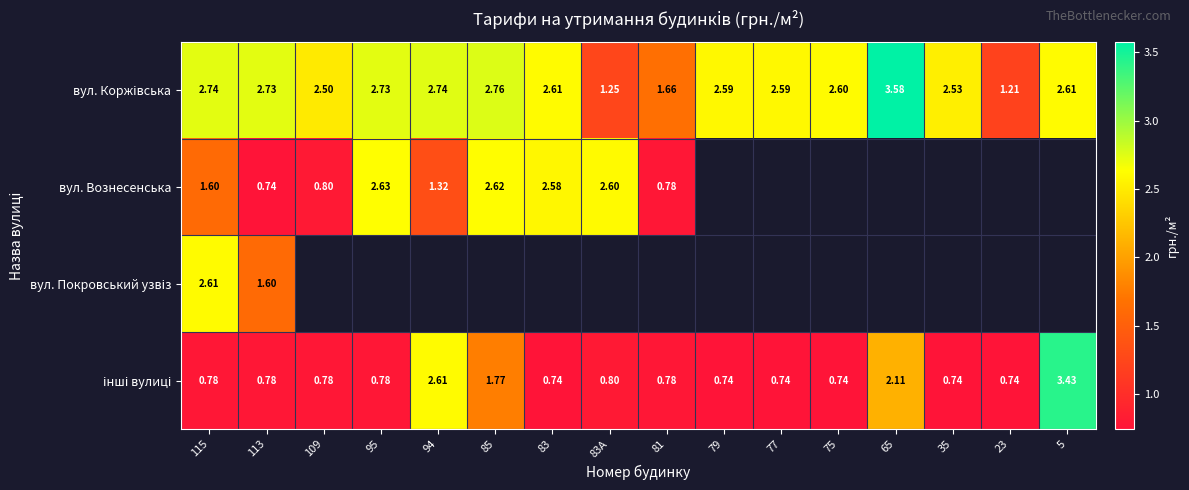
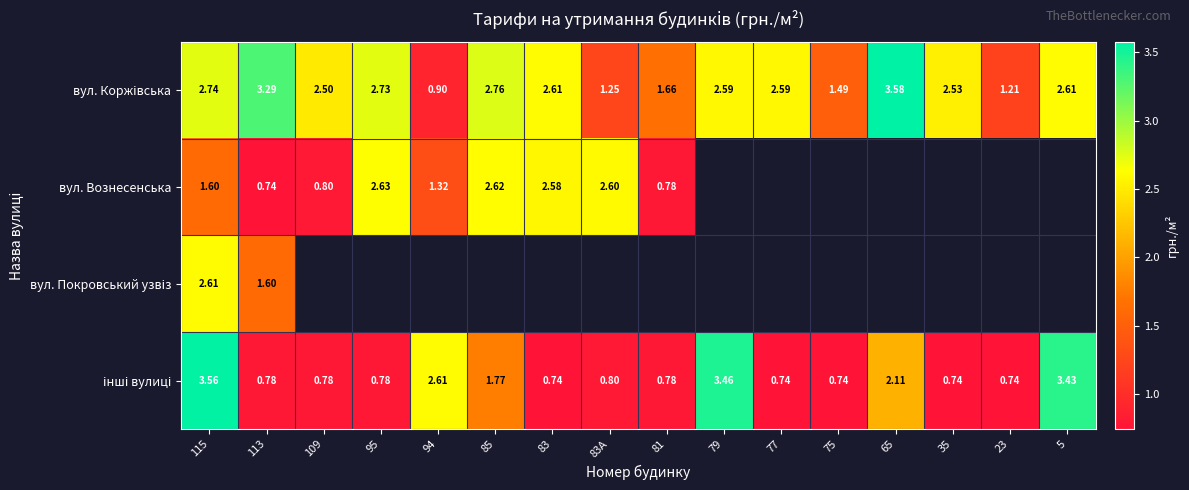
  {
    "вул. Коржівська": {
      "115": 2.74,
-     "113": 2.73,
+     "113": 3.29,
      "109": 2.50,
      "95": 2.73,
-     "94": 2.74,
+     "94": 0.90,
      "85": 2.76,
      "83": 2.61,
      "83А": 1.25,
      "81": 1.66,
      "79": 2.59,
      "77": 2.59,
-     "75": 2.60,
+     "75": 1.49,
      "65": 3.58,
      "35": 2.53,
      "23": 1.21,
      "5": 2.61
    },
    "вул. Вознесенська": {
      "115": 1.60,
      "113": 0.74,
      "109": 0.80,
      "95": 2.63,
      "94": 1.32,
      "85": 2.62,
      "83": 2.58,
      "83А": 2.60,
      "81": 0.78
    },
    "вул. Покровський узвіз": {
      "115": 2.61,
      "113": 1.60
    },
    "інші вулиці": {
-     "115": 0.78,
+     "115": 3.56,
      "113": 0.78,
      "109": 0.78,
      "95": 0.78,
      "94": 2.61,
      "85": 1.77,
      "83": 0.74,
      "83А": 0.80,
      "81": 0.78,
-     "79": 0.74,
+     "79": 3.46,
      "77": 0.74,
      "75": 0.74,
      "65": 2.11,
      "35": 0.74,
      "23": 0.74,
      "5": 3.43
    }
  }
